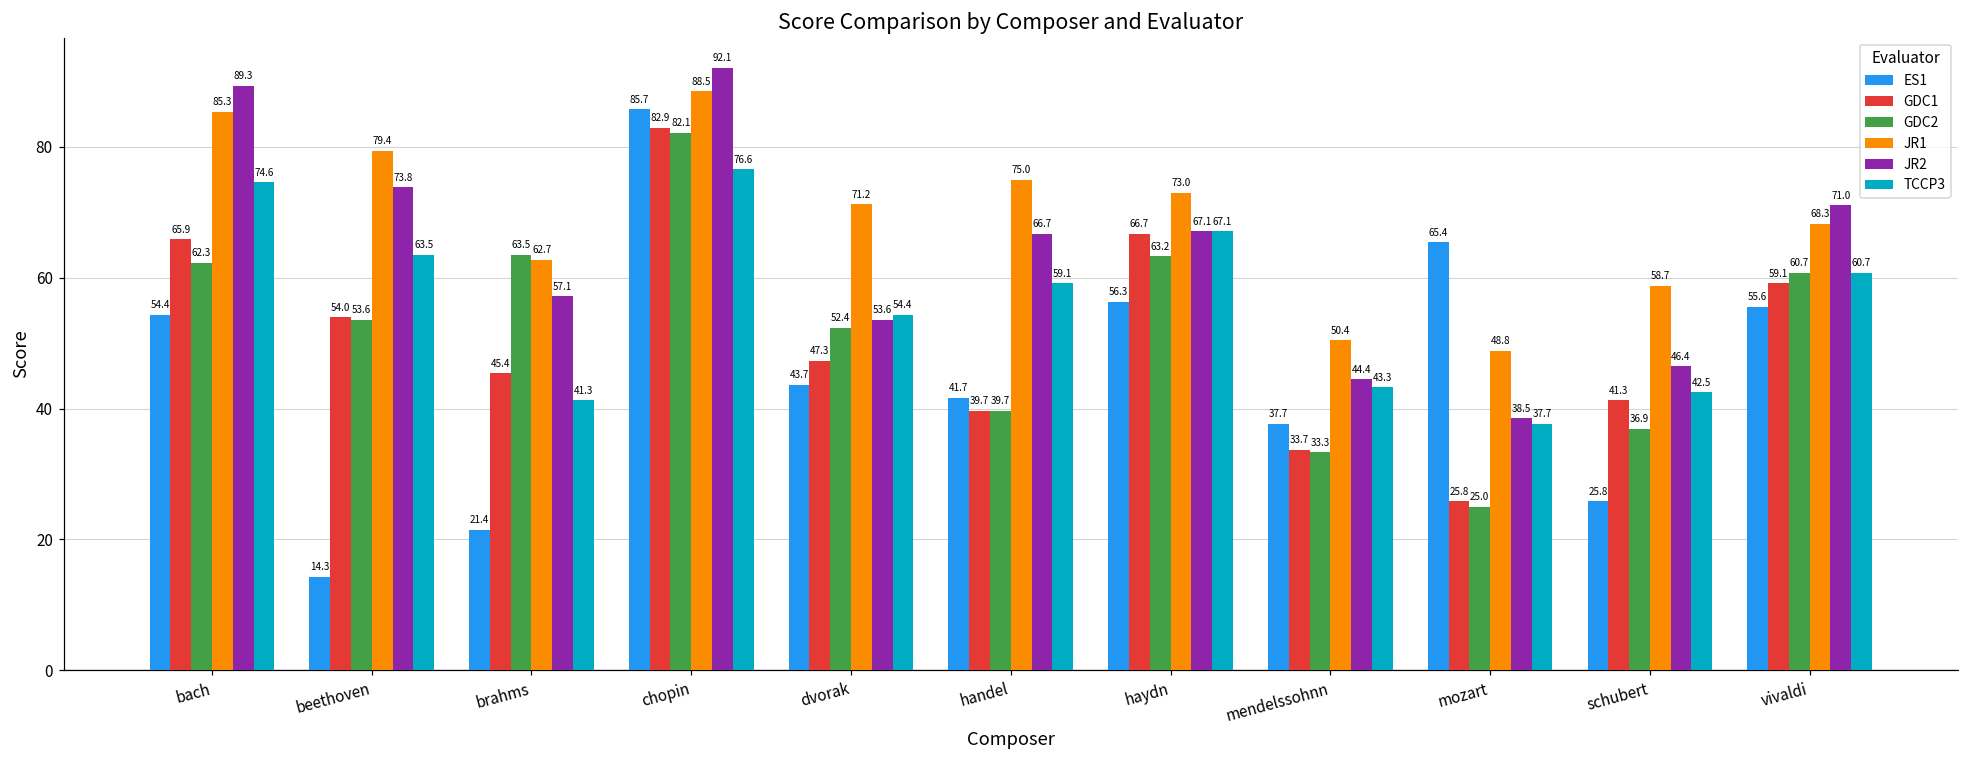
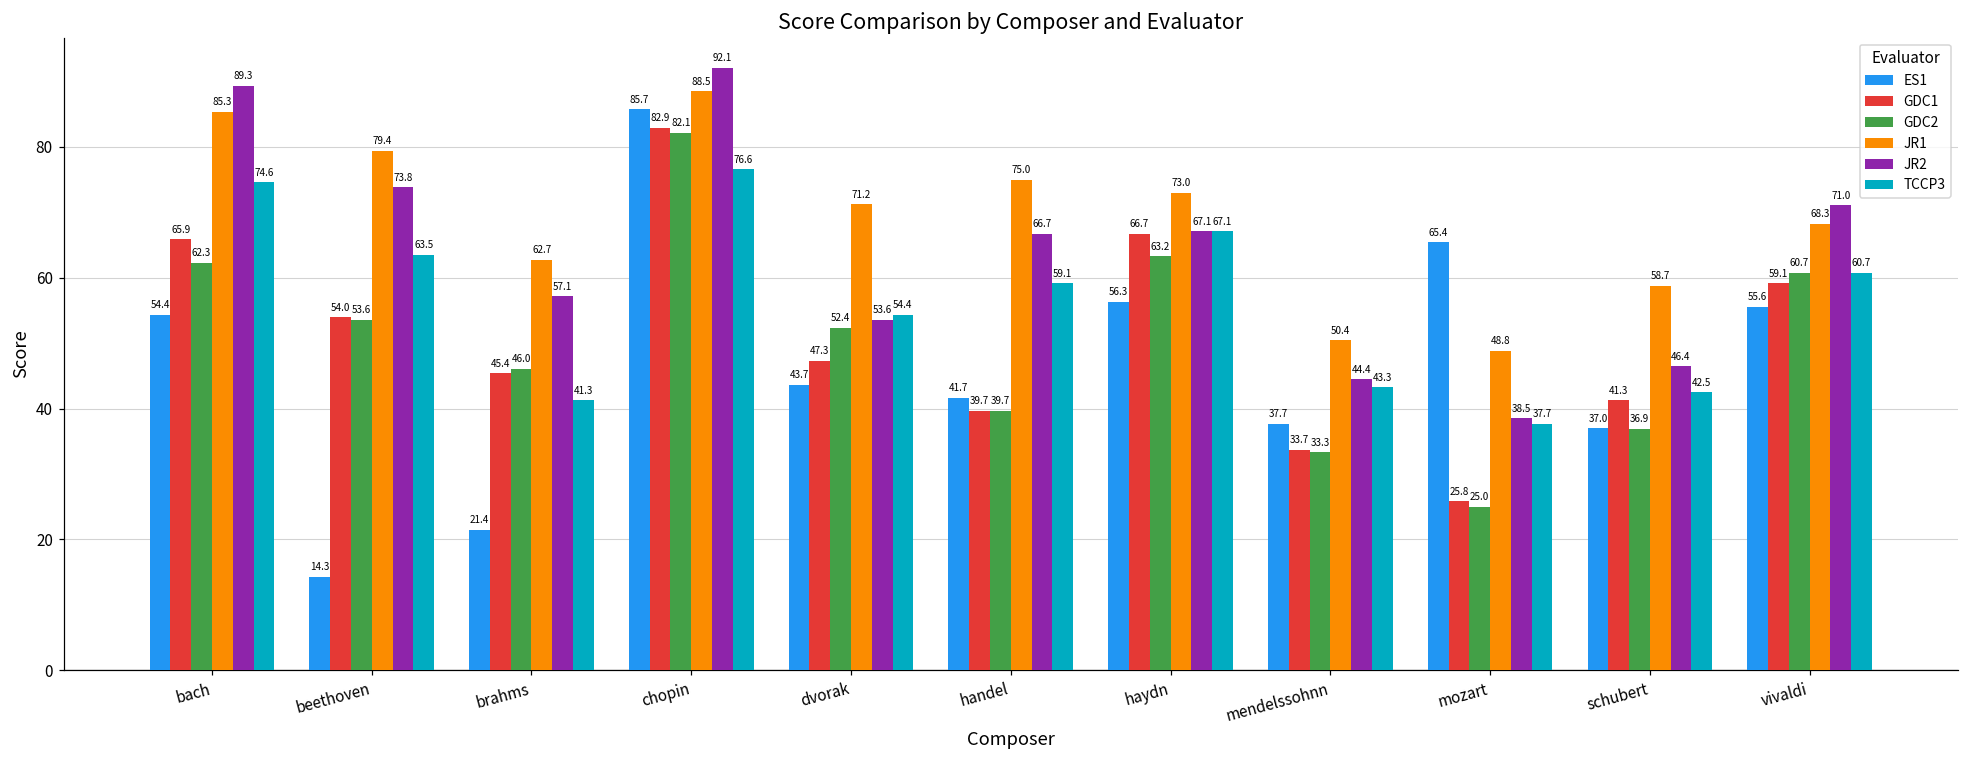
  {
    "ES1": {
      "bach": 54.4,
      "beethoven": 14.3,
      "brahms": 21.4,
      "chopin": 85.7,
      "dvorak": 43.7,
      "handel": 41.7,
      "haydn": 56.3,
      "mendelssohnn": 37.7,
      "mozart": 65.4,
-     "schubert": 25.8,
+     "schubert": 37.0,
      "vivaldi": 55.6
    },
    "GDC1": {
      "bach": 65.9,
      "beethoven": 54.0,
      "brahms": 45.4,
      "chopin": 82.9,
      "dvorak": 47.3,
      "handel": 39.7,
      "haydn": 66.7,
      "mendelssohnn": 33.7,
      "mozart": 25.8,
      "schubert": 41.3,
      "vivaldi": 59.1
    },
    "GDC2": {
      "bach": 62.3,
      "beethoven": 53.6,
-     "brahms": 63.5,
+     "brahms": 46.0,
      "chopin": 82.1,
      "dvorak": 52.4,
      "handel": 39.7,
      "haydn": 63.2,
      "mendelssohnn": 33.3,
      "mozart": 25.0,
      "schubert": 36.9,
      "vivaldi": 60.7
    },
    "JR1": {
      "bach": 85.3,
      "beethoven": 79.4,
      "brahms": 62.7,
      "chopin": 88.5,
      "dvorak": 71.2,
      "handel": 75.0,
      "haydn": 73.0,
      "mendelssohnn": 50.4,
      "mozart": 48.8,
      "schubert": 58.7,
      "vivaldi": 68.3
    },
    "JR2": {
      "bach": 89.3,
      "beethoven": 73.8,
      "brahms": 57.1,
      "chopin": 92.1,
      "dvorak": 53.6,
      "handel": 66.7,
      "haydn": 67.1,
      "mendelssohnn": 44.4,
      "mozart": 38.5,
      "schubert": 46.4,
      "vivaldi": 71.0
    },
    "TCCP3": {
      "bach": 74.6,
      "beethoven": 63.5,
      "brahms": 41.3,
      "chopin": 76.6,
      "dvorak": 54.4,
      "handel": 59.1,
      "haydn": 67.1,
      "mendelssohnn": 43.3,
      "mozart": 37.7,
      "schubert": 42.5,
      "vivaldi": 60.7
    }
  }
